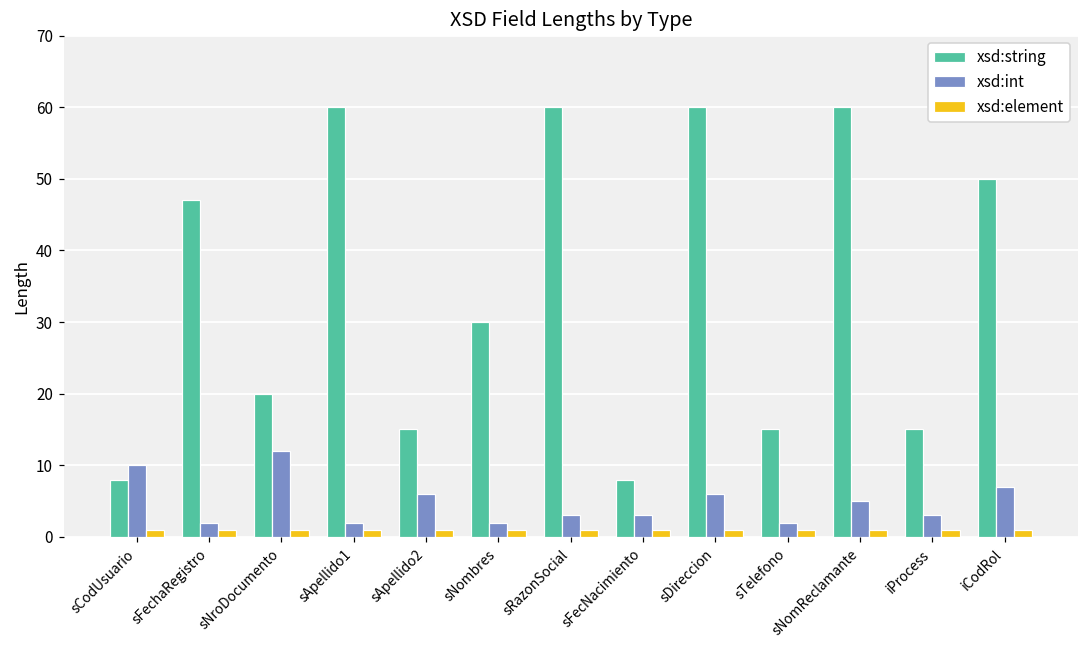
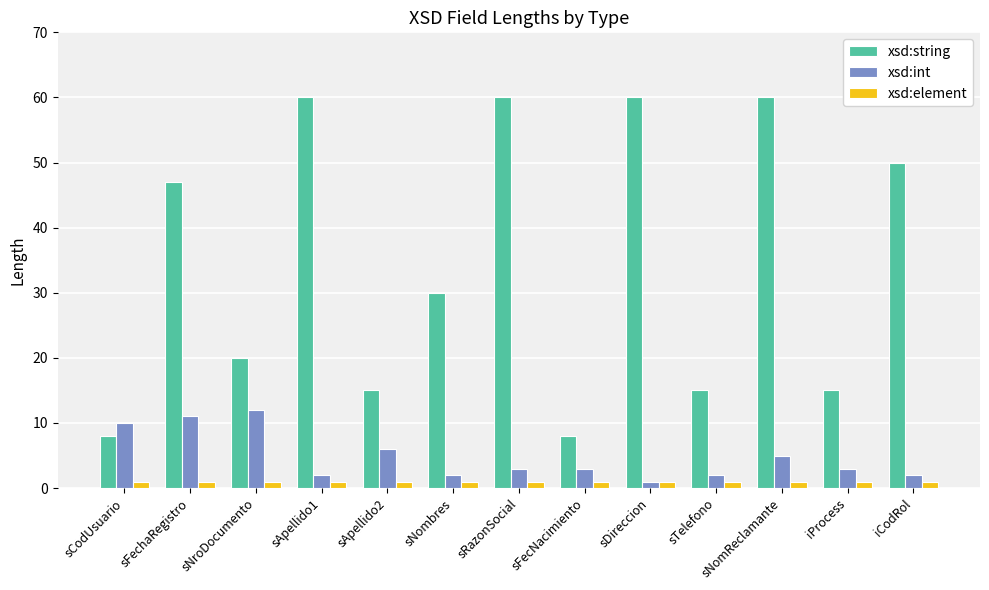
  {
    "xsd:string": {
      "sCodUsuario": 8,
      "sFechaRegistro": 47,
      "sNroDocumento": 20,
      "sApellido1": 60,
      "sApellido2": 15,
      "sNombres": 30,
      "sRazonSocial": 60,
      "sFecNacimiento": 8,
      "sDireccion": 60,
      "sTelefono": 15,
      "sNomReclamante": 60,
      "iProcess": 15,
      "iCodRol": 50
    },
    "xsd:int": {
      "sCodUsuario": 10,
-     "sFechaRegistro": 2,
+     "sFechaRegistro": 11,
      "sNroDocumento": 12,
      "sApellido1": 2,
      "sApellido2": 6,
      "sNombres": 2,
      "sRazonSocial": 3,
      "sFecNacimiento": 3,
-     "sDireccion": 6,
+     "sDireccion": 1,
      "sTelefono": 2,
      "sNomReclamante": 5,
      "iProcess": 3,
-     "iCodRol": 7
+     "iCodRol": 2
    },
    "xsd:element": {
      "sCodUsuario": 1,
      "sFechaRegistro": 1,
      "sNroDocumento": 1,
      "sApellido1": 1,
      "sApellido2": 1,
      "sNombres": 1,
      "sRazonSocial": 1,
      "sFecNacimiento": 1,
      "sDireccion": 1,
      "sTelefono": 1,
      "sNomReclamante": 1,
      "iProcess": 1,
      "iCodRol": 1
    }
  }
